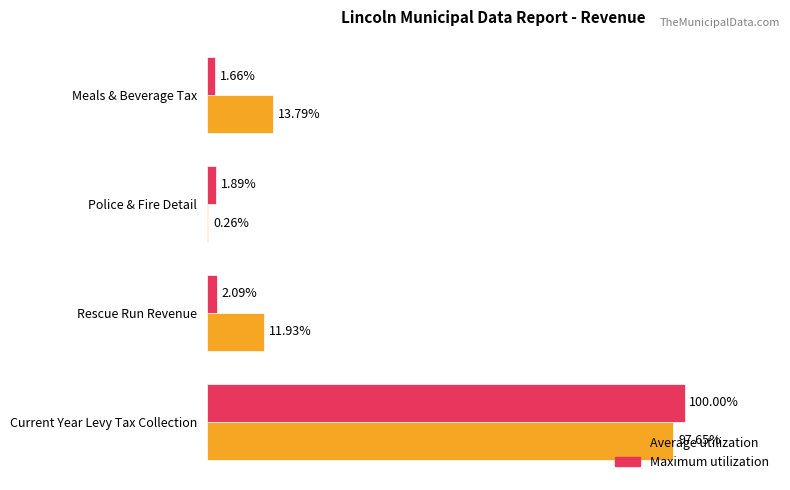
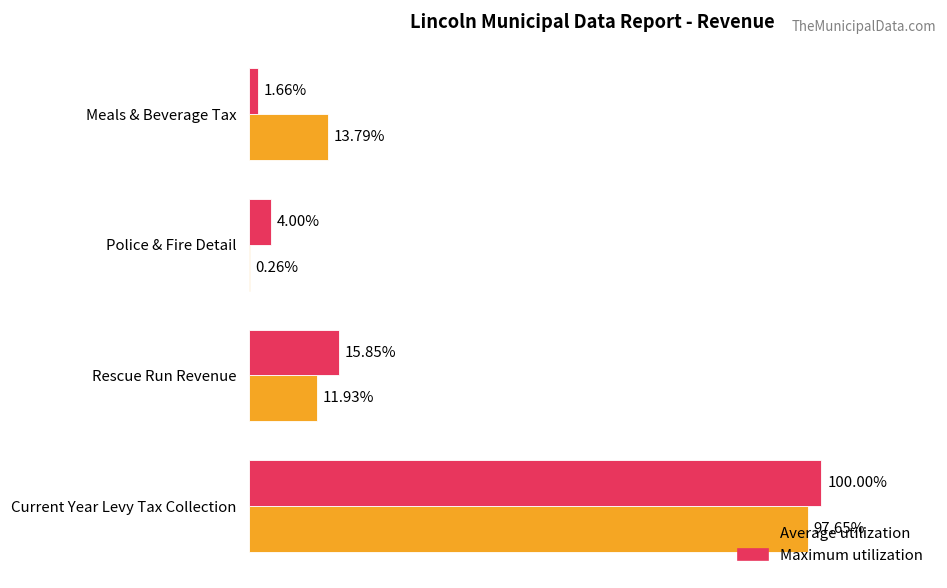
  {
    "Average utilization": {
      "Meals & Beverage Tax": "13.79%",
      "Police & Fire Detail": "0.26%",
      "Rescue Run Revenue": "11.93%",
      "Current Year Levy Tax Collection": "97.65%"
    },
    "Maximum utilization": {
      "Meals & Beverage Tax": "1.66%",
-     "Police & Fire Detail": "1.89%",
-     "Rescue Run Revenue": "2.09%",
+     "Police & Fire Detail": "4.00%",
+     "Rescue Run Revenue": "15.85%",
      "Current Year Levy Tax Collection": "100.00%"
    }
  }
